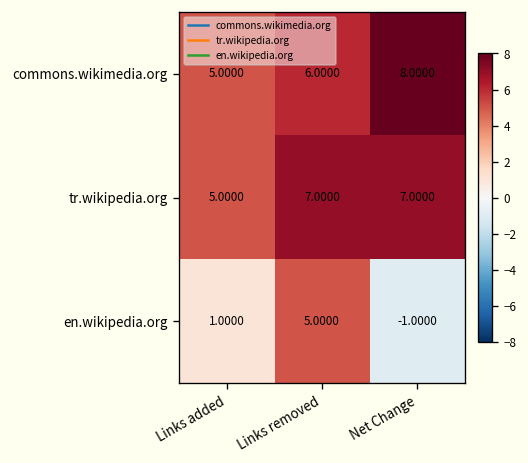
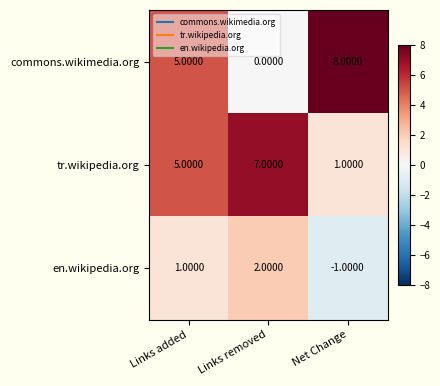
  {
    "commons.wikimedia.org": {
      "Links added": 5.0000,
-     "Links removed": 6.0000,
+     "Links removed": 0.0000,
      "Net Change": 8.0000
    },
    "tr.wikipedia.org": {
      "Links added": 5.0000,
      "Links removed": 7.0000,
-     "Net Change": 7.0000
+     "Net Change": 1.0000
    },
    "en.wikipedia.org": {
      "Links added": 1.0000,
-     "Links removed": 5.0000,
+     "Links removed": 2.0000,
      "Net Change": -1.0000
    }
  }
